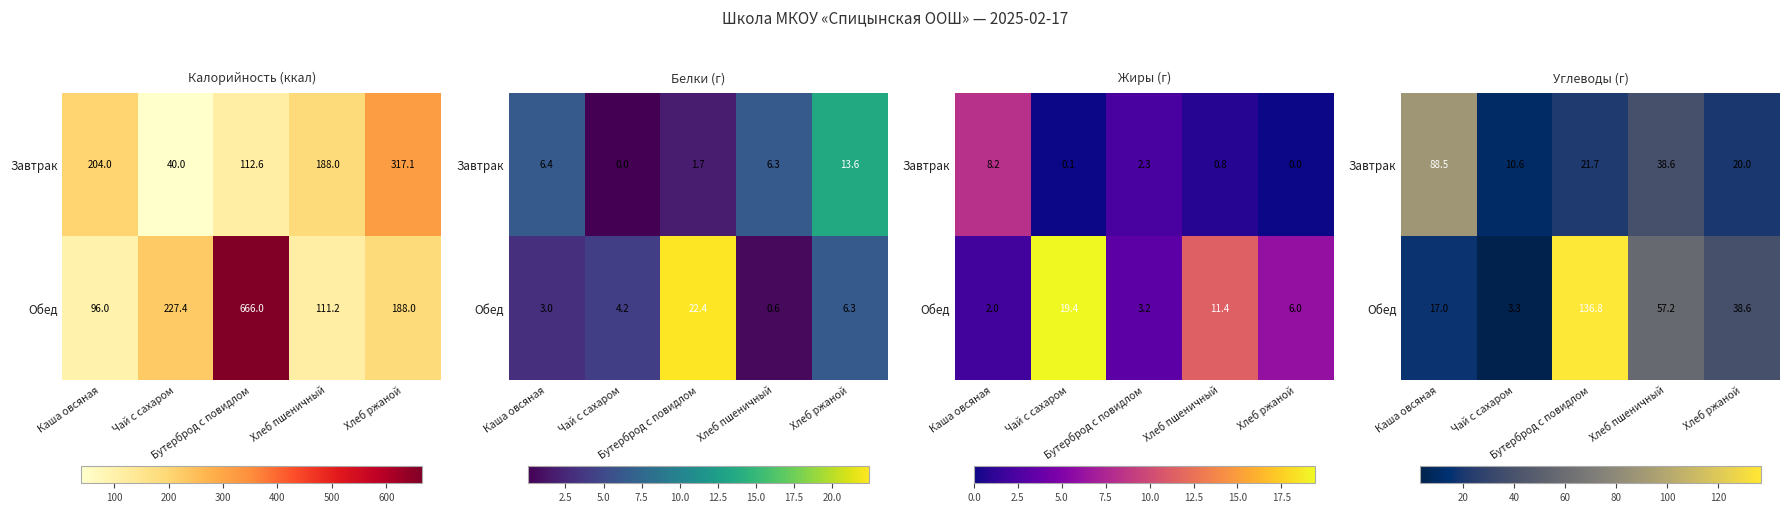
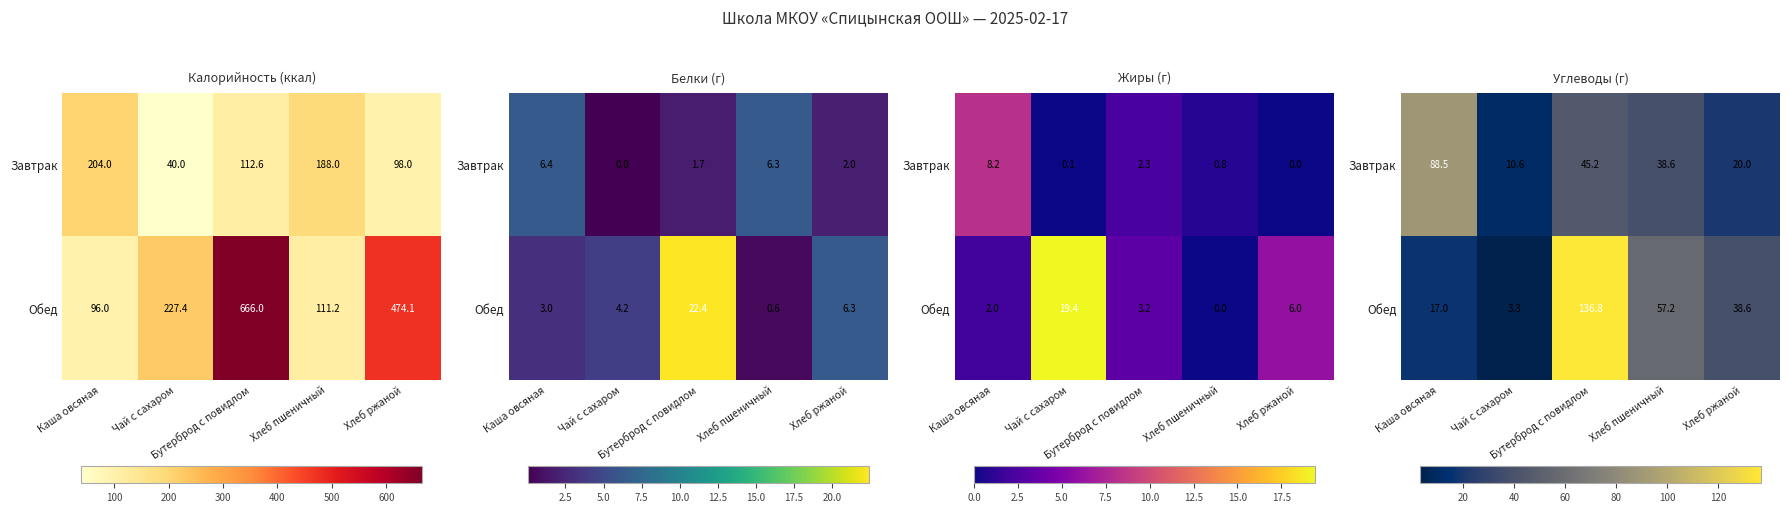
  {
    "Калорийность (ккал)": {
      "Завтрак": {
        "Каша овсяная": 204.0,
        "Чай с сахаром": 40.0,
        "Бутерброд с повидлом": 112.6,
        "Хлеб пшеничный": 188.0,
-       "Хлеб ржаной": 317.1
+       "Хлеб ржаной": 98.0
      },
      "Обед": {
        "Каша овсяная": 96.0,
        "Чай с сахаром": 227.4,
        "Бутерброд с повидлом": 666.0,
        "Хлеб пшеничный": 111.2,
-       "Хлеб ржаной": 188.0
+       "Хлеб ржаной": 474.1
      }
    },
    "Белки (г)": {
      "Завтрак": {
        "Каша овсяная": 6.4,
        "Чай с сахаром": 0.0,
        "Бутерброд с повидлом": 1.7,
        "Хлеб пшеничный": 6.3,
-       "Хлеб ржаной": 13.6
+       "Хлеб ржаной": 2.0
      },
      "Обед": {
        "Каша овсяная": 3.0,
        "Чай с сахаром": 4.2,
        "Бутерброд с повидлом": 22.4,
        "Хлеб пшеничный": 0.6,
        "Хлеб ржаной": 6.3
      }
    },
    "Жиры (г)": {
      "Завтрак": {
        "Каша овсяная": 8.2,
        "Чай с сахаром": 0.1,
        "Бутерброд с повидлом": 2.3,
        "Хлеб пшеничный": 0.8,
        "Хлеб ржаной": 0.0
      },
      "Обед": {
        "Каша овсяная": 2.0,
        "Чай с сахаром": 19.4,
        "Бутерброд с повидлом": 3.2,
-       "Хлеб пшеничный": 11.4,
+       "Хлеб пшеничный": 0.0,
        "Хлеб ржаной": 6.0
      }
    },
    "Углеводы (г)": {
      "Завтрак": {
        "Каша овсяная": 88.5,
        "Чай с сахаром": 10.6,
-       "Бутерброд с повидлом": 21.7,
+       "Бутерброд с повидлом": 45.2,
        "Хлеб пшеничный": 38.6,
        "Хлеб ржаной": 20.0
      },
      "Обед": {
        "Каша овсяная": 17.0,
        "Чай с сахаром": 3.3,
        "Бутерброд с повидлом": 136.8,
        "Хлеб пшеничный": 57.2,
        "Хлеб ржаной": 38.6
      }
    }
  }
